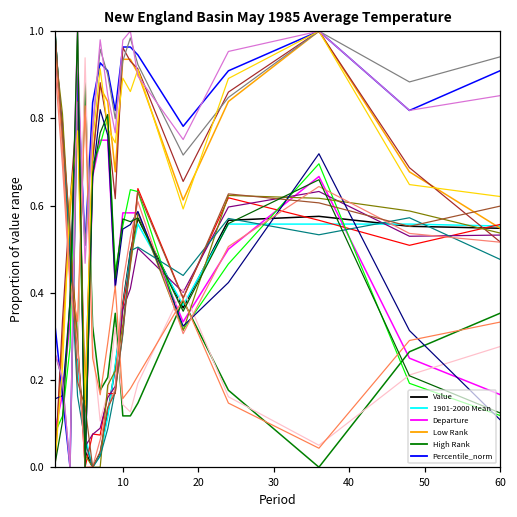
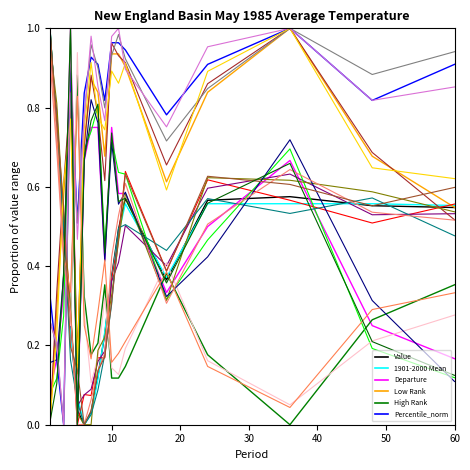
  {
    "Value": {
      "10": 0.37
    },
    "Departure": {
-     "10": 0.58,
+     "10": 0.75,
      "60": 0.17
    },
    "Percentile_norm": {
      "60": 0.91
    }
  }
